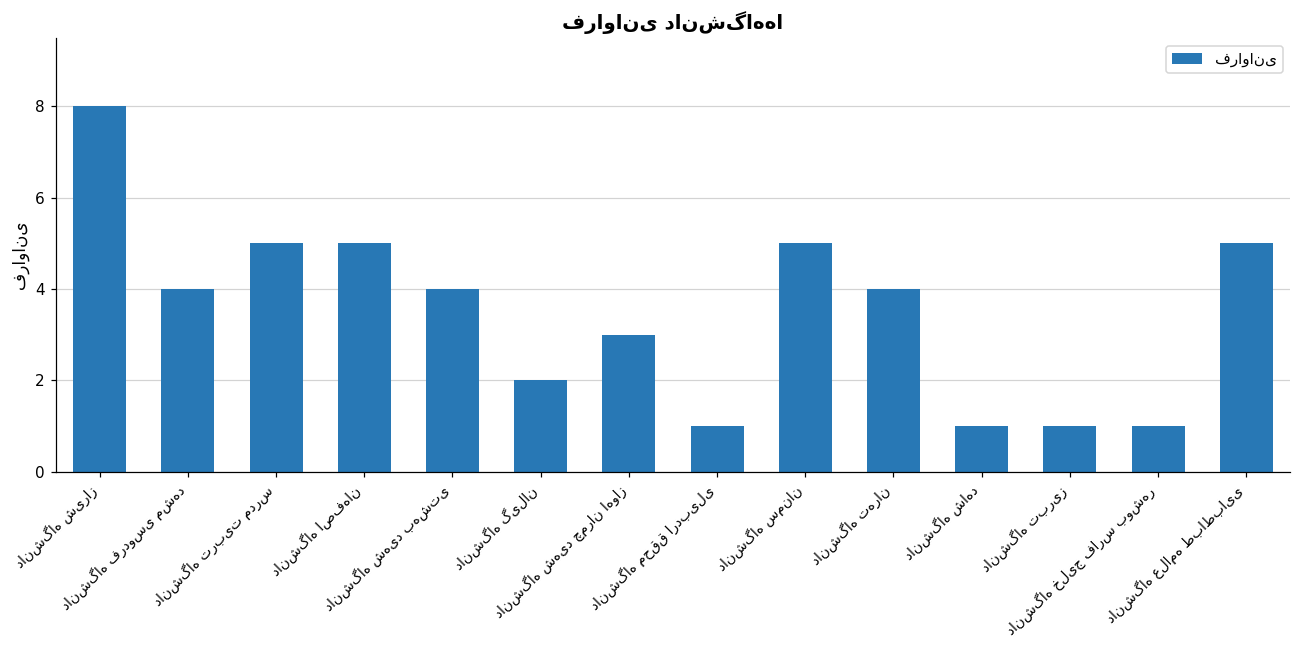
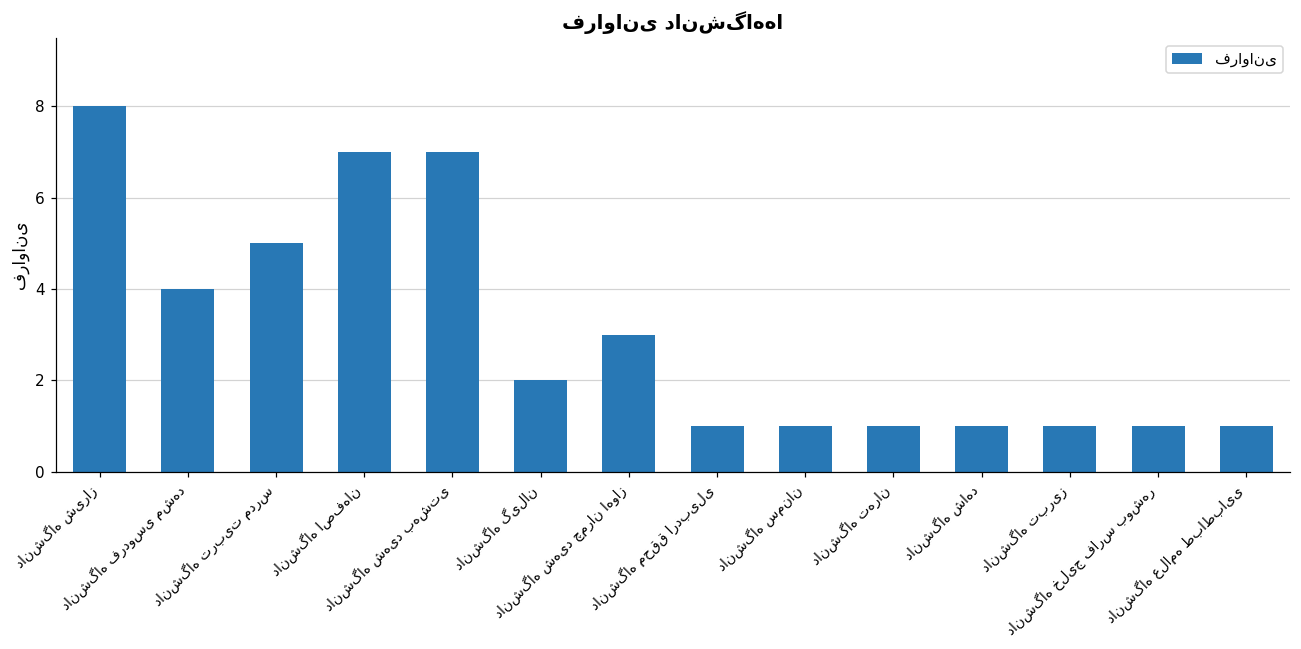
  {
    "دانشگاه شیراز": 8,
    "دانشگاه فردوسی مشهد": 4,
    "دانشگاه تربیت مدرس": 5,
-   "دانشگاه اصفهان": 5,
-   "دانشگاه شهید بهشتی": 4,
+   "دانشگاه اصفهان": 7,
+   "دانشگاه شهید بهشتی": 7,
    "دانشگاه گیلان": 2,
    "دانشگاه شهید چمران اهواز": 3,
    "دانشگاه محقق اردبیلی": 1,
-   "دانشگاه سمنان": 5,
-   "دانشگاه تهران": 4,
+   "دانشگاه سمنان": 1,
+   "دانشگاه تهران": 1,
    "دانشگاه شاهد": 1,
    "دانشگاه تبریز": 1,
    "دانشگاه خلیج فارس بوشهر": 1,
-   "دانشگاه علامه طباطبایی": 5
+   "دانشگاه علامه طباطبایی": 1
  }
